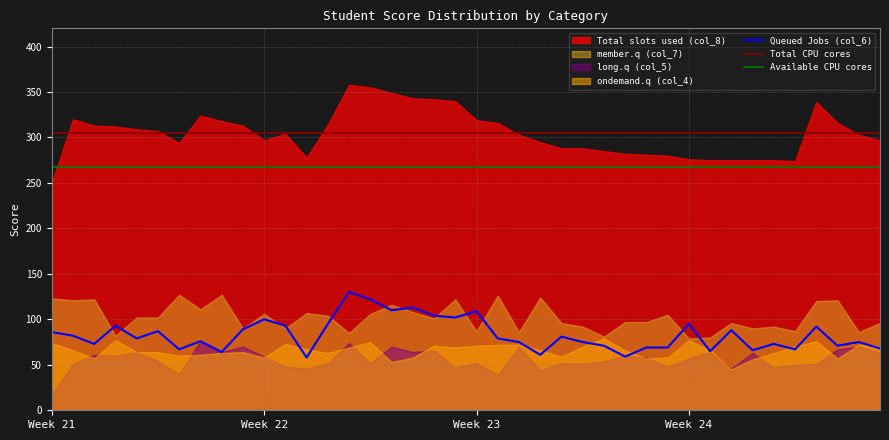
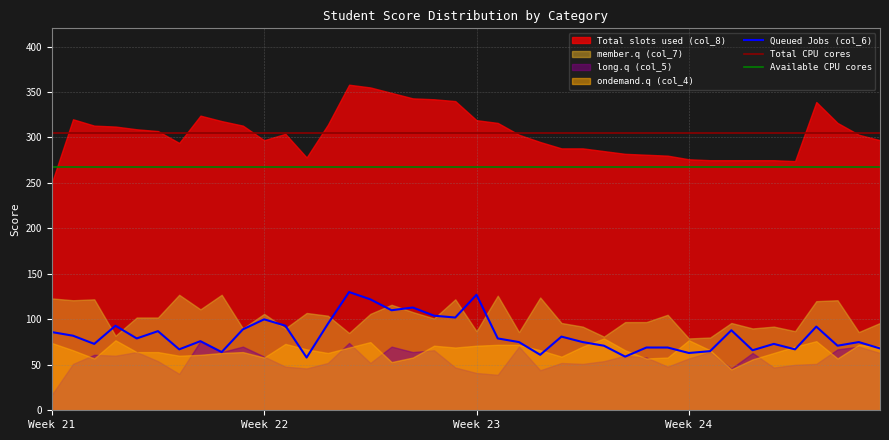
  {
    "Queued Jobs (col_6)": {
      "Week 21": 90,
      "Week 22": 100,
-     "Week 23": 110,
-     "Week 24": 100
+     "Week 23": 130,
+     "Week 24": 60
    },
    "Total slots used (col_8)": {
      "Week 21": 250,
      "Week 22": 300,
      "Week 23": 320,
      "Week 24": 280
    },
    "long.q (col_5)": {
      "Week 21": 20,
-     "Week 23": 50,
+     "Week 23": 40,
      "Week 24": 60
    }
  }
